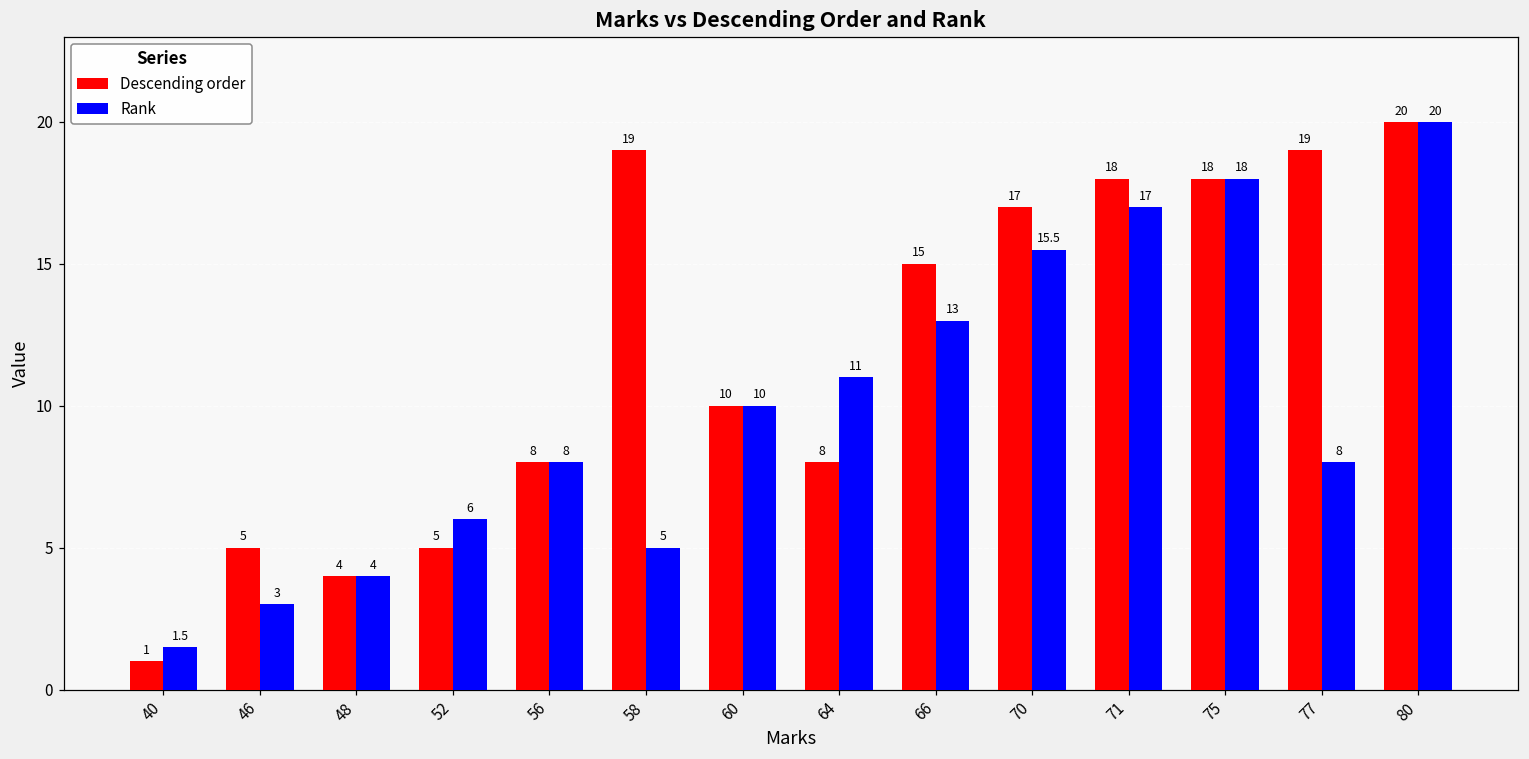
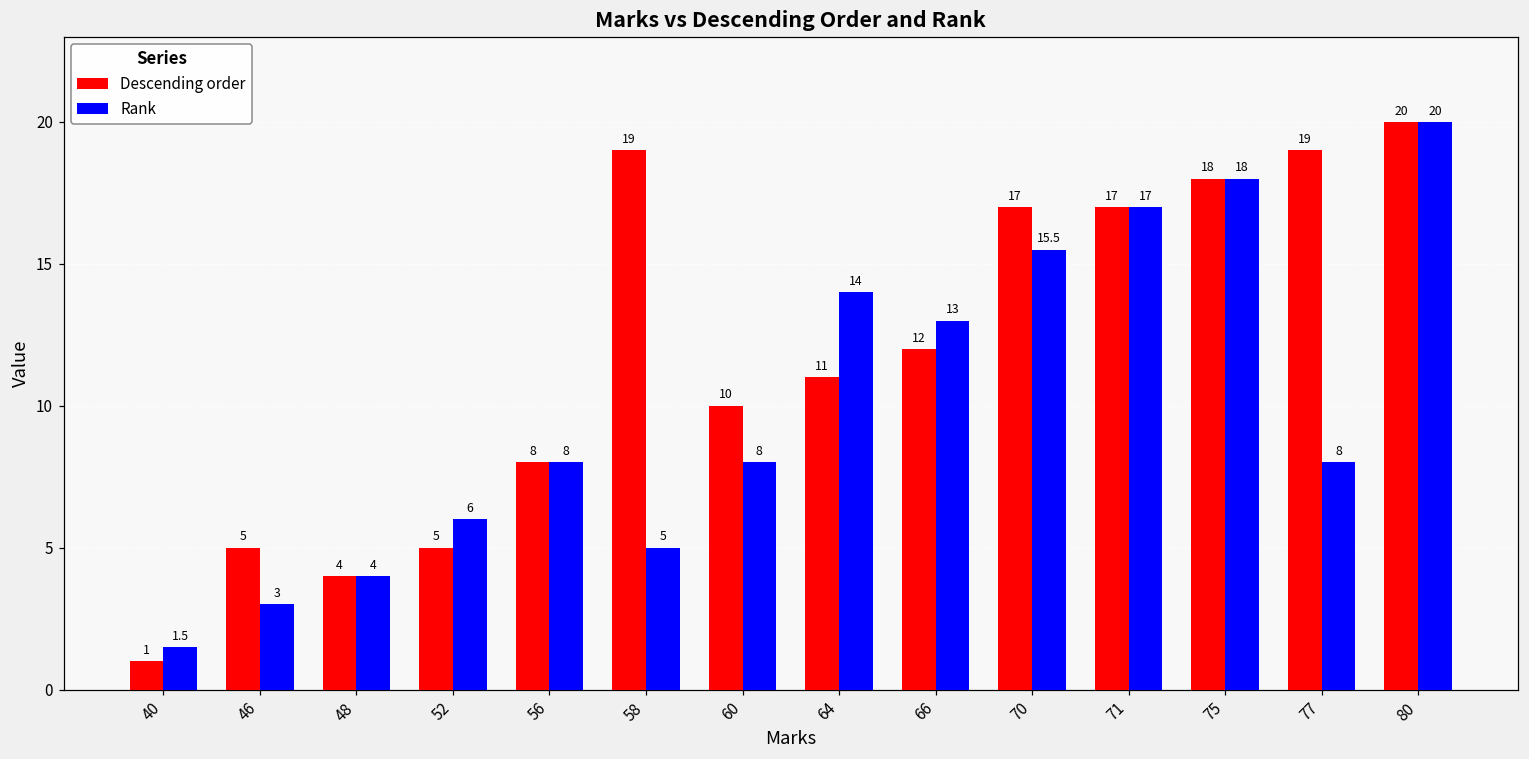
  {
    "Descending order": {
      "40": 1,
      "46": 5,
      "48": 4,
      "52": 5,
      "56": 8,
      "58": 19,
      "60": 10,
-     "64": 8,
-     "66": 15,
+     "64": 11,
+     "66": 12,
      "70": 17,
-     "71": 18,
+     "71": 17,
      "75": 18,
      "77": 19,
      "80": 20
    },
    "Rank": {
      "40": 1.5,
      "46": 3,
      "48": 4,
      "52": 6,
      "56": 8,
      "58": 5,
-     "60": 10,
-     "64": 11,
+     "60": 8,
+     "64": 14,
      "66": 13,
      "70": 15.5,
      "71": 17,
      "75": 18,
      "77": 8,
      "80": 20
    }
  }
